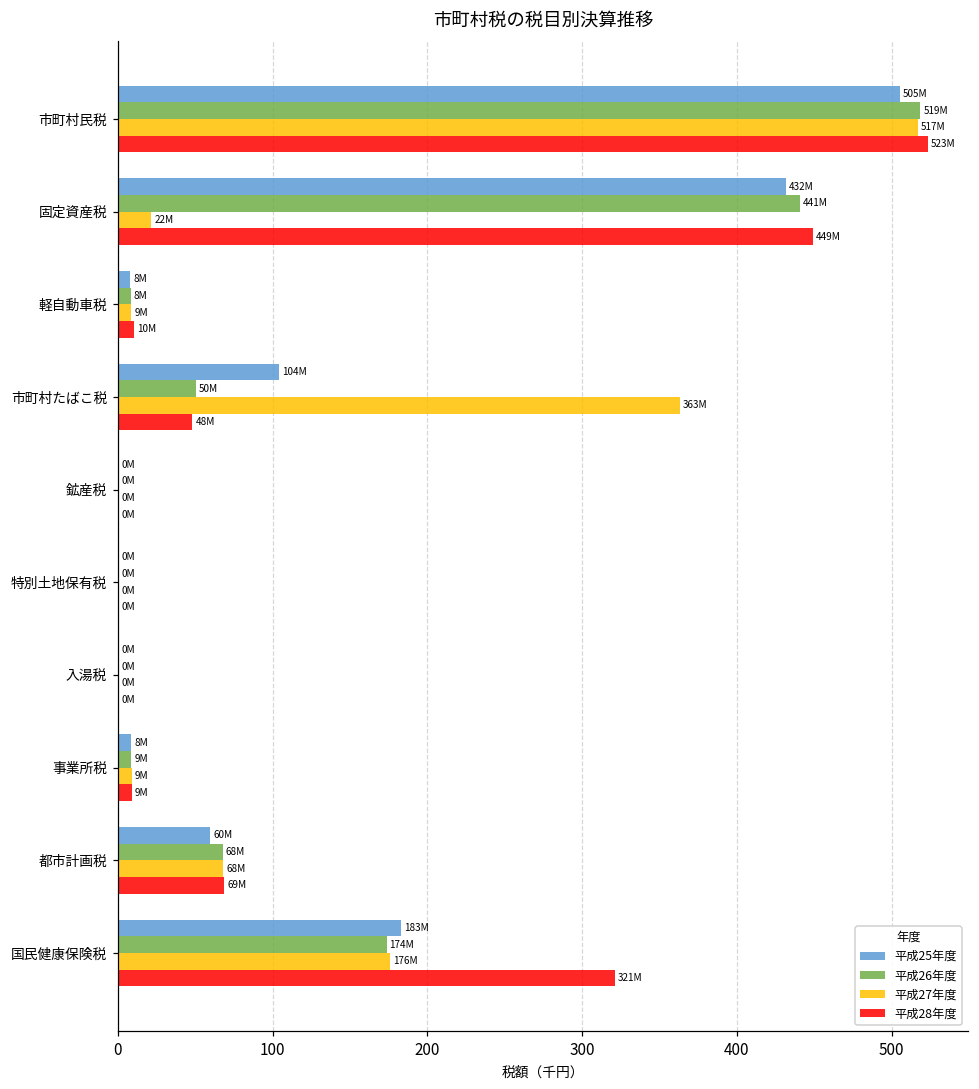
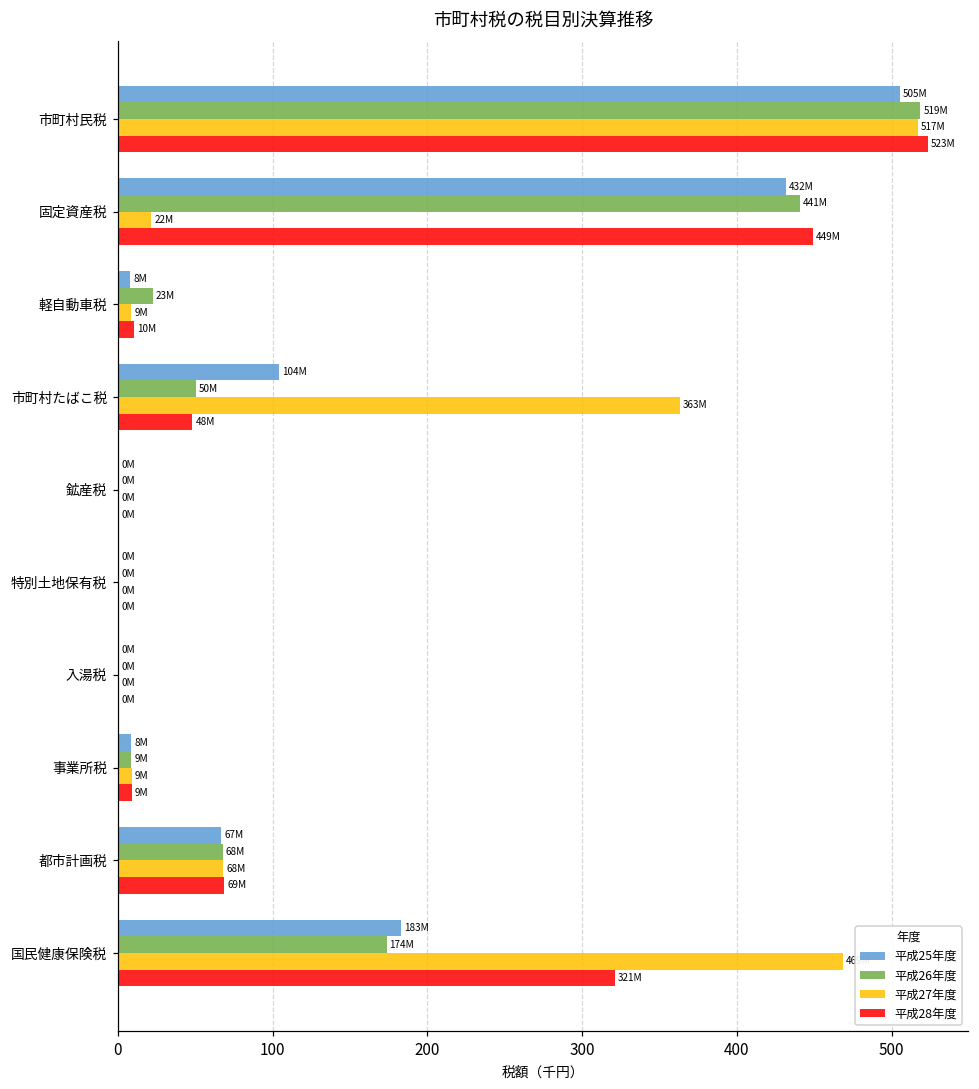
  {
    "平成25年度": {
      "市町村民税": "505M",
      "固定資産税": "432M",
      "軽自動車税": "8M",
      "市町村たばこ税": "104M",
      "鉱産税": "0M",
      "特別土地保有税": "0M",
      "入湯税": "0M",
      "事業所税": "8M",
-     "都市計画税": "60M",
+     "都市計画税": "67M",
      "国民健康保険税": "183M"
    },
    "平成26年度": {
      "市町村民税": "519M",
      "固定資産税": "441M",
-     "軽自動車税": "8M",
+     "軽自動車税": "23M",
      "市町村たばこ税": "50M",
      "鉱産税": "0M",
      "特別土地保有税": "0M",
      "入湯税": "0M",
      "事業所税": "9M",
      "都市計画税": "68M",
      "国民健康保険税": "174M"
    },
    "平成27年度": {
-     "国民健康保険税": "176"
+     "国民健康保険税": "469"
    },
    "平成28年度": {
      "市町村民税": "523M",
      "固定資産税": "449M",
      "軽自動車税": "10M",
      "市町村たばこ税": "48M",
      "鉱産税": "0M",
      "特別土地保有税": "0M",
      "入湯税": "0M",
      "事業所税": "9M",
      "都市計画税": "69M",
      "国民健康保険税": "321M"
    }
  }
